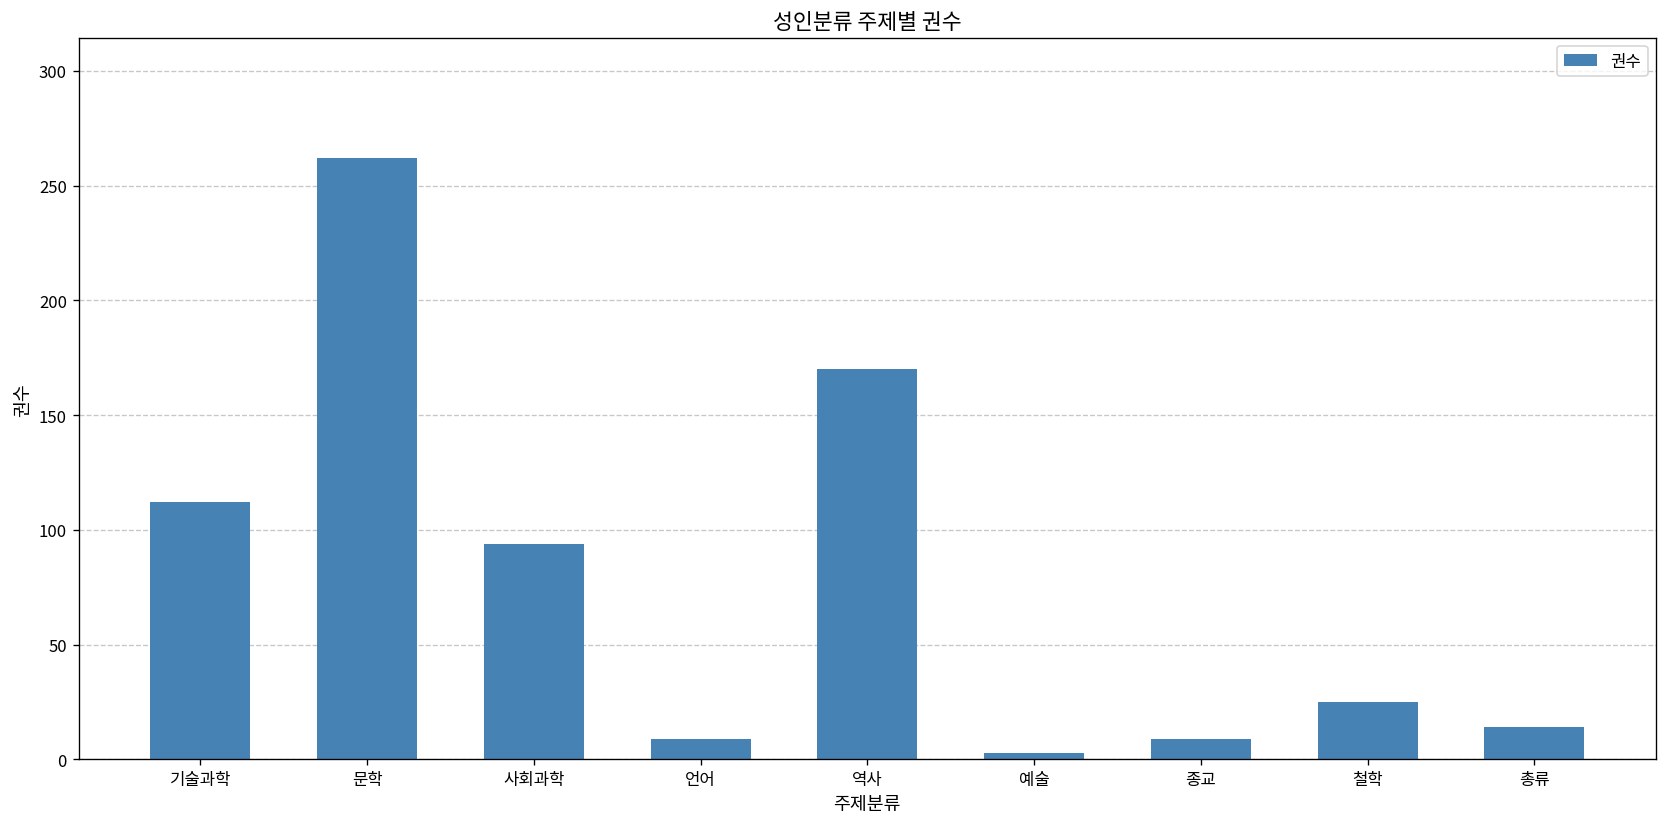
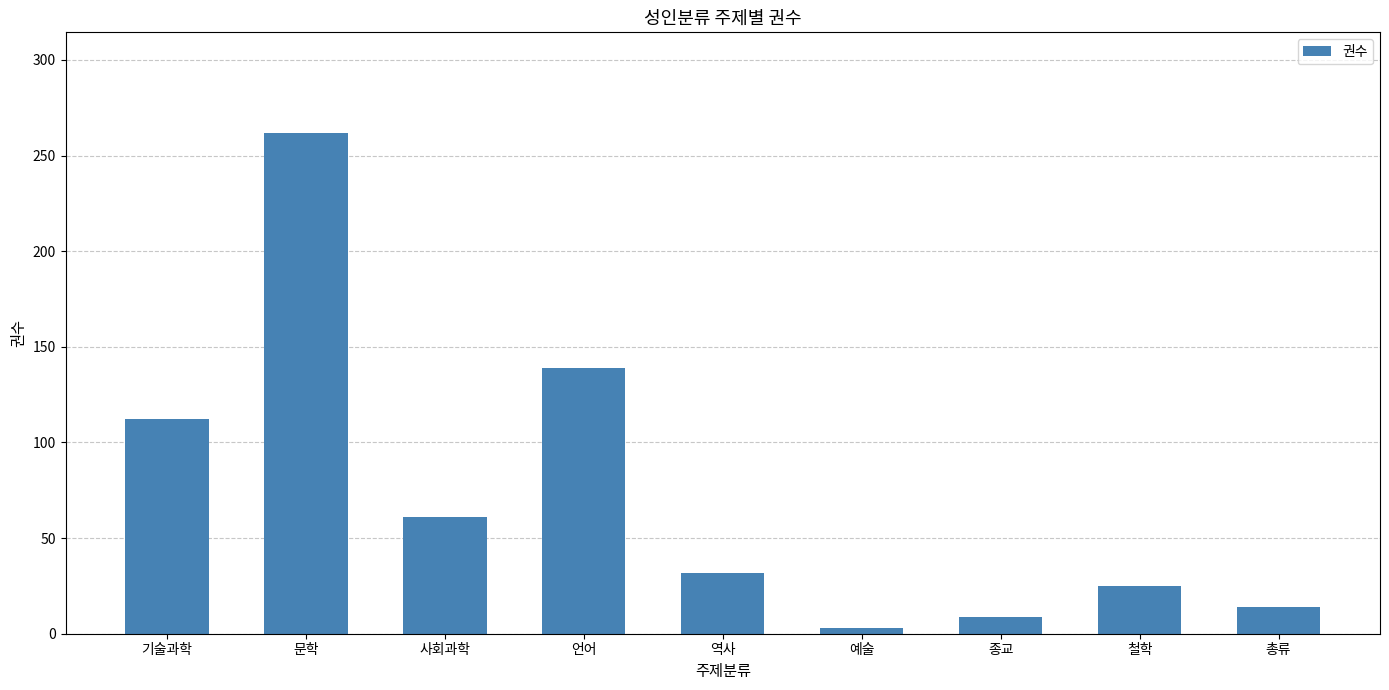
  {
    "기술과학": 112,
    "문학": 262,
-   "사회과학": 94,
-   "언어": 9,
-   "역사": 170,
+   "사회과학": 61,
+   "언어": 139,
+   "역사": 32,
    "예술": 3,
    "종교": 9,
    "철학": 25,
    "총류": 14
  }
